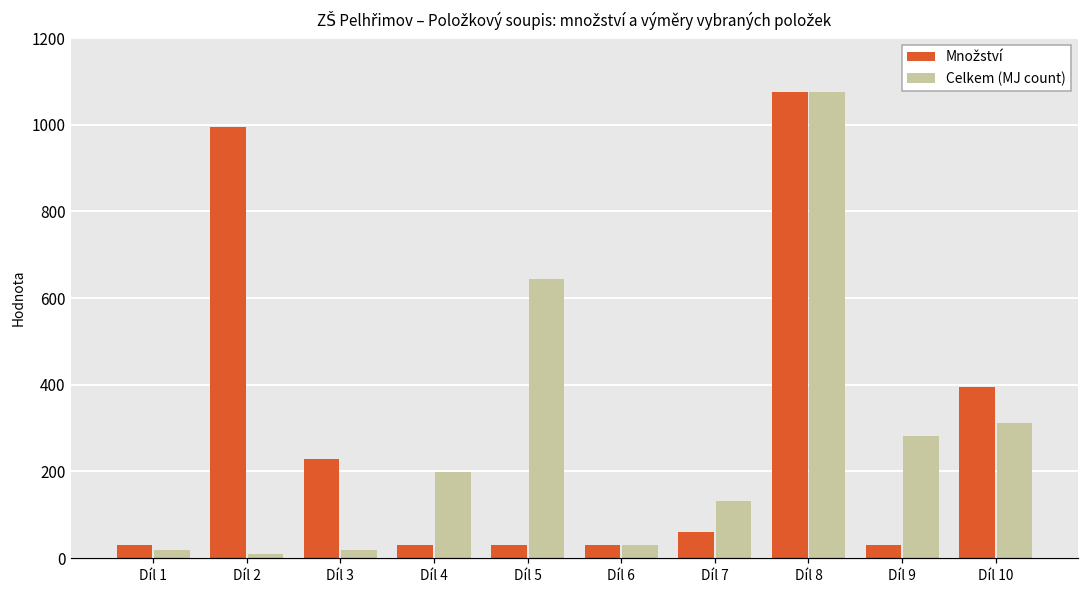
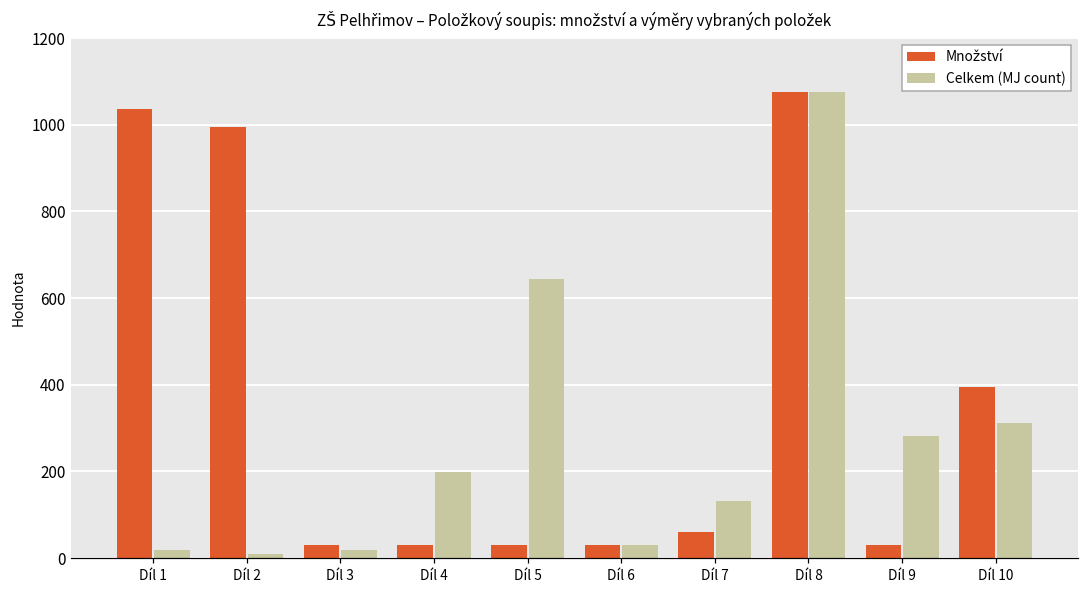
  {
    "Množství": {
-     "Díl 1": 30,
+     "Díl 1": 1040,
      "Díl 2": 990,
-     "Díl 3": 230,
+     "Díl 3": 30,
      "Díl 4": 30,
      "Díl 5": 30,
      "Díl 6": 30,
      "Díl 7": 60,
      "Díl 8": 1070,
      "Díl 9": 30,
      "Díl 10": 400
    },
    "Celkem (MJ count)": {
      "Díl 1": 20,
      "Díl 2": 10,
      "Díl 3": 20,
      "Díl 4": 200,
      "Díl 5": 640,
      "Díl 6": 30,
      "Díl 7": 130,
      "Díl 8": 1070,
      "Díl 9": 280,
      "Díl 10": 310
    }
  }
